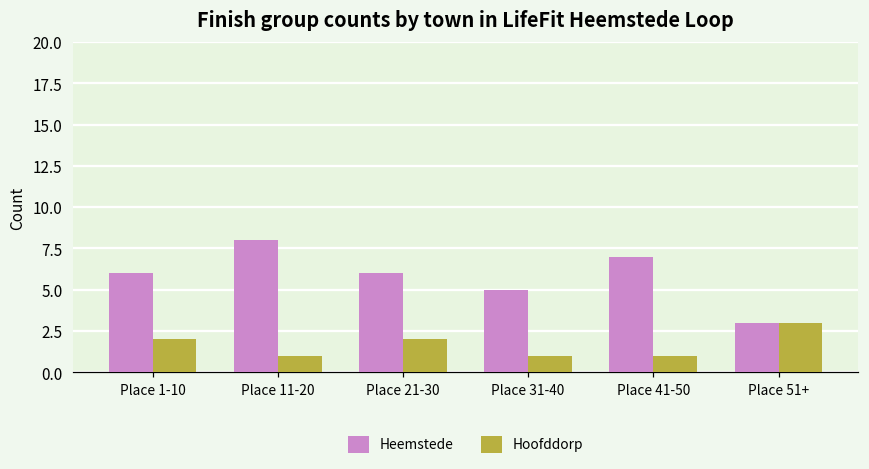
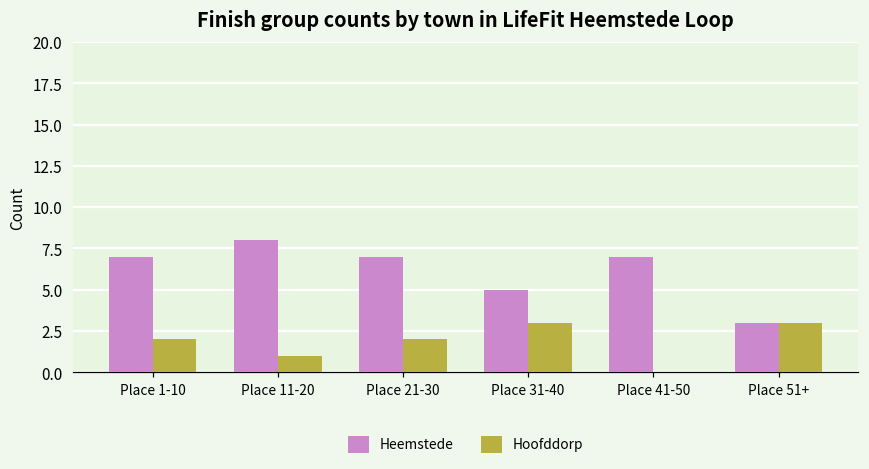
  {
    "Heemstede": {
-     "Place 1-10": 6,
+     "Place 1-10": 7,
      "Place 11-20": 8,
-     "Place 21-30": 6,
+     "Place 21-30": 7,
      "Place 31-40": 5,
      "Place 41-50": 7,
      "Place 51+": 3
    },
    "Hoofddorp": {
      "Place 1-10": 2,
      "Place 11-20": 1,
      "Place 21-30": 2,
-     "Place 31-40": 1,
-     "Place 41-50": 1,
+     "Place 31-40": 3,
+     "Place 41-50": 0,
      "Place 51+": 3
    }
  }
